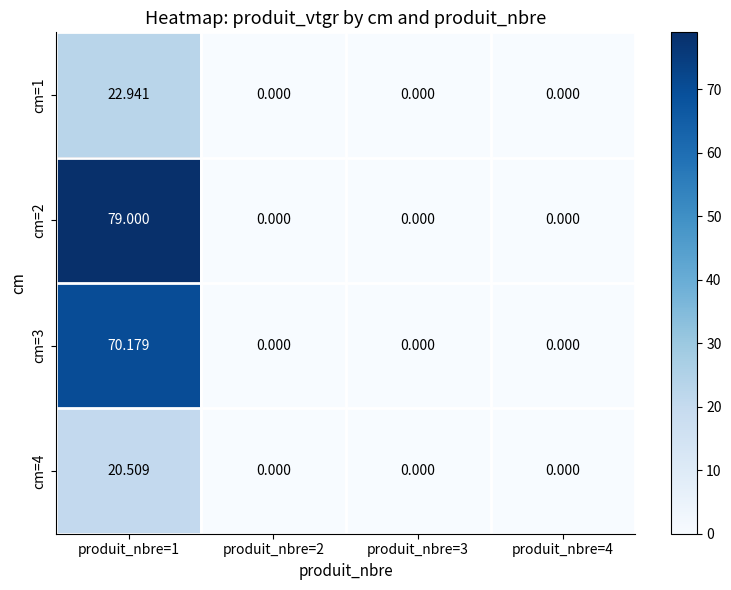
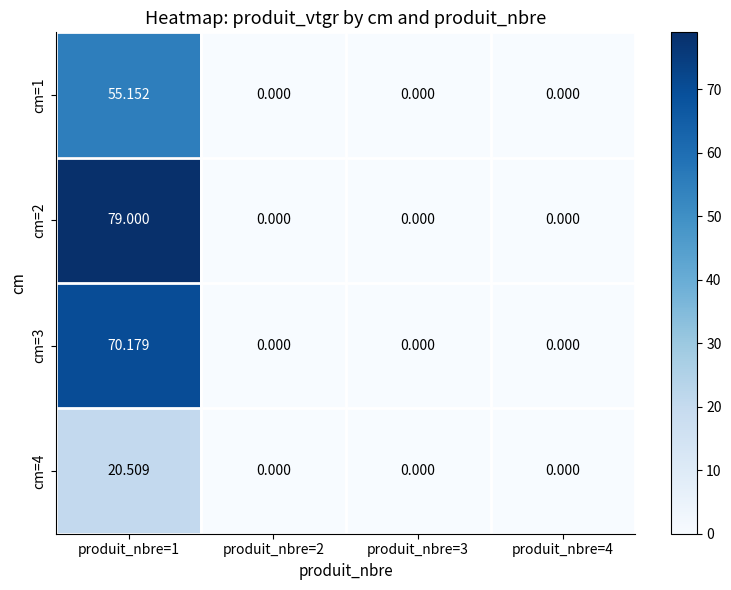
  {
    "cm=1": {
-     "produit_nbre=1": 22.941,
+     "produit_nbre=1": 55.152,
      "produit_nbre=2": 0.000,
      "produit_nbre=3": 0.000,
      "produit_nbre=4": 0.000
    },
    "cm=2": {
      "produit_nbre=1": 79.000,
      "produit_nbre=2": 0.000,
      "produit_nbre=3": 0.000,
      "produit_nbre=4": 0.000
    },
    "cm=3": {
      "produit_nbre=1": 70.179,
      "produit_nbre=2": 0.000,
      "produit_nbre=3": 0.000,
      "produit_nbre=4": 0.000
    },
    "cm=4": {
      "produit_nbre=1": 20.509,
      "produit_nbre=2": 0.000,
      "produit_nbre=3": 0.000,
      "produit_nbre=4": 0.000
    }
  }
